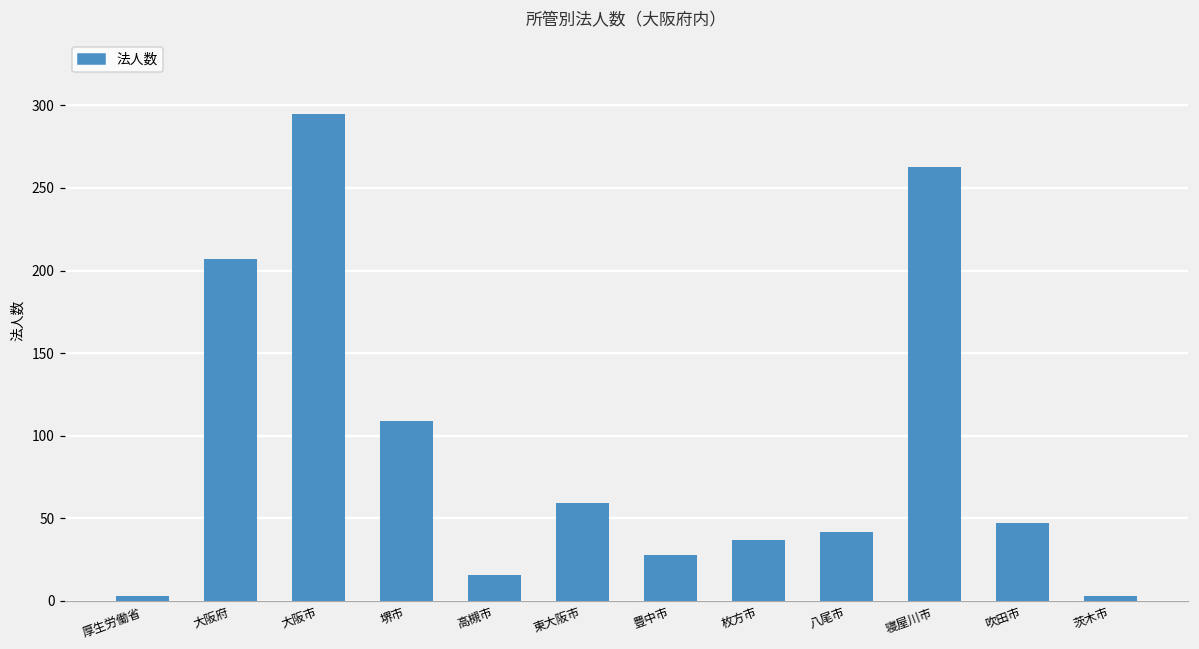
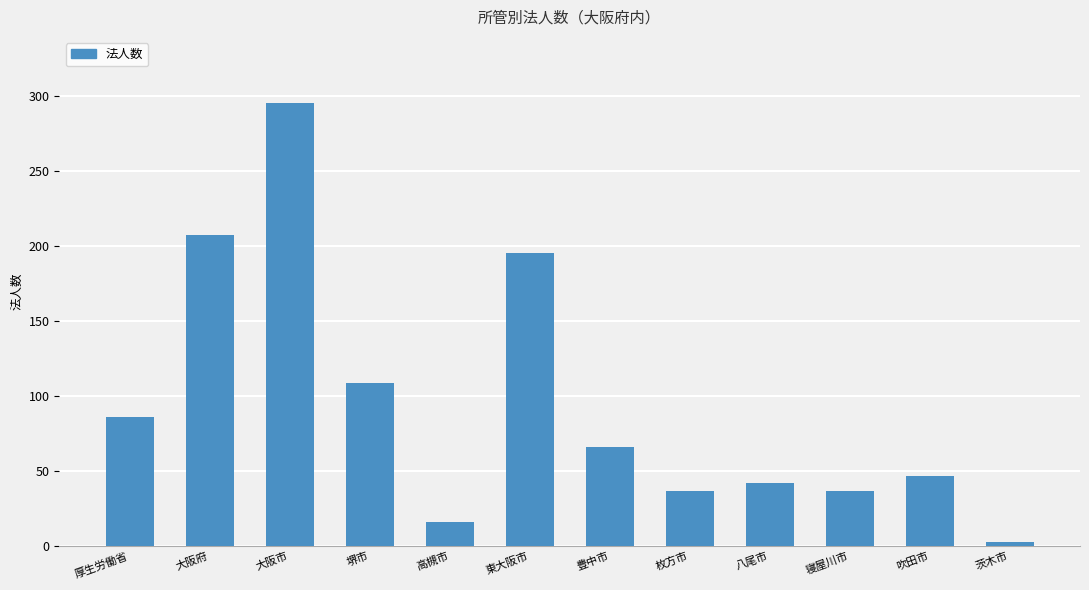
  {
-   "厚生労働省": 3,
+   "厚生労働省": 86,
    "大阪府": 207,
    "大阪市": 295,
    "堺市": 109,
    "高槻市": 16,
-   "東大阪市": 59,
-   "豊中市": 28,
+   "東大阪市": 195,
+   "豊中市": 66,
    "枚方市": 37,
    "八尾市": 42,
-   "寝屋川市": 263,
+   "寝屋川市": 37,
    "吹田市": 47,
    "茨木市": 3
  }
